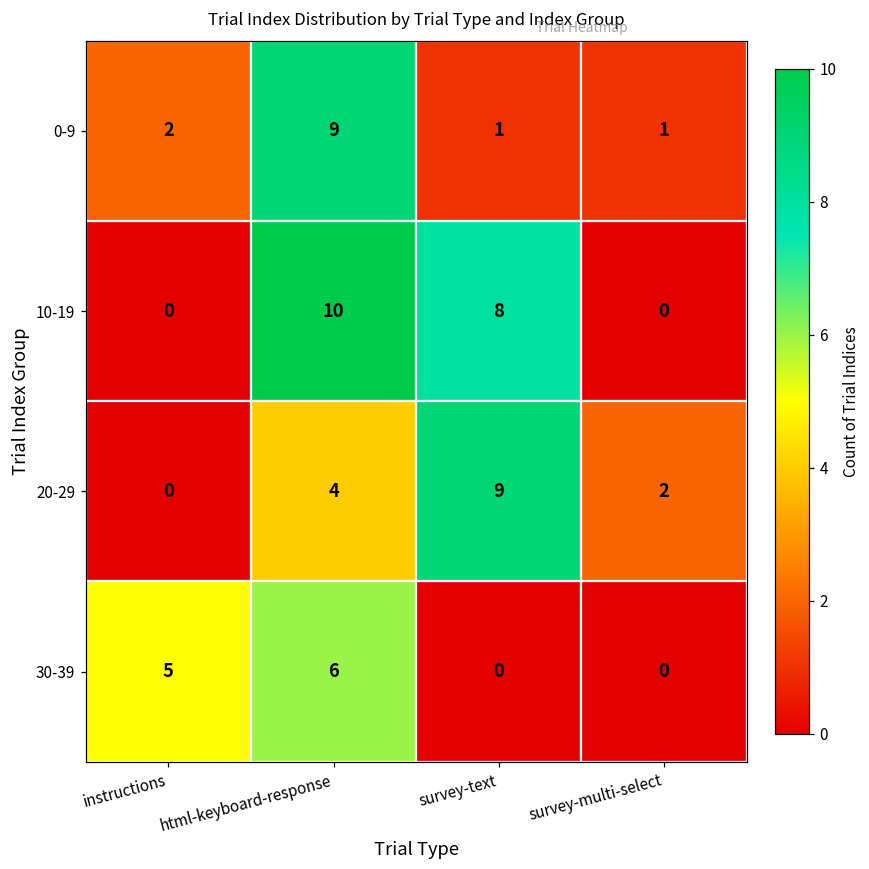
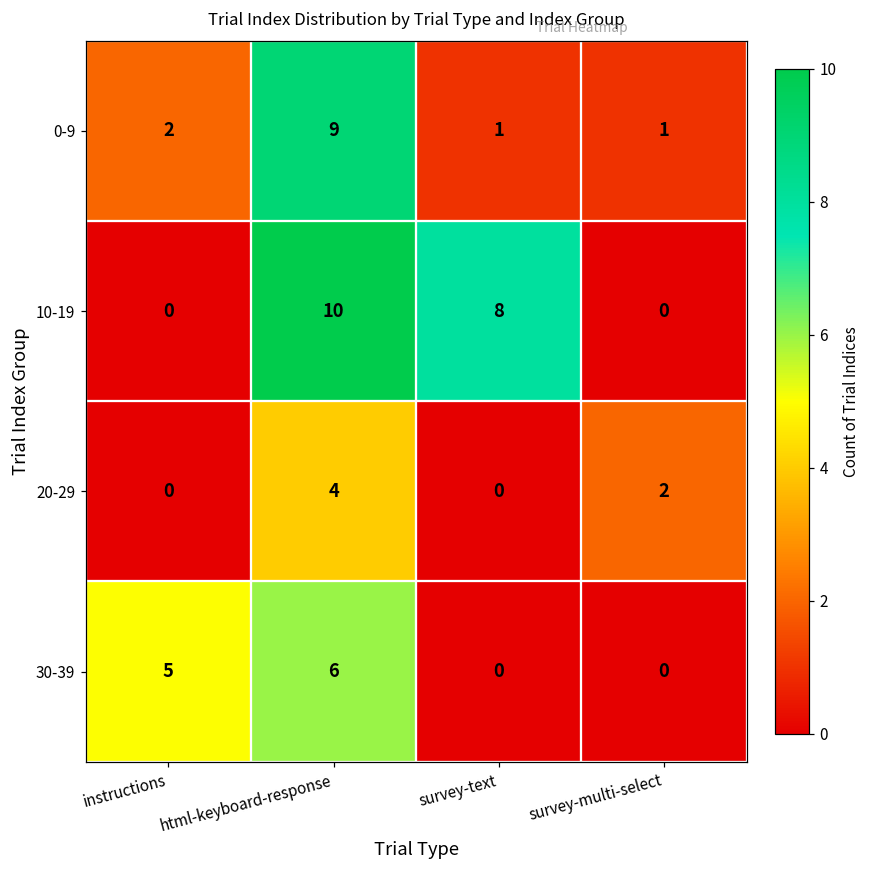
  {
    "0-9": {
      "instructions": 2,
      "html-keyboard-response": 9,
      "survey-text": 1,
      "survey-multi-select": 1
    },
    "10-19": {
      "instructions": 0,
      "html-keyboard-response": 10,
      "survey-text": 8,
      "survey-multi-select": 0
    },
    "20-29": {
      "instructions": 0,
      "html-keyboard-response": 4,
-     "survey-text": 9,
+     "survey-text": 0,
      "survey-multi-select": 2
    },
    "30-39": {
      "instructions": 5,
      "html-keyboard-response": 6,
      "survey-text": 0,
      "survey-multi-select": 0
    }
  }
